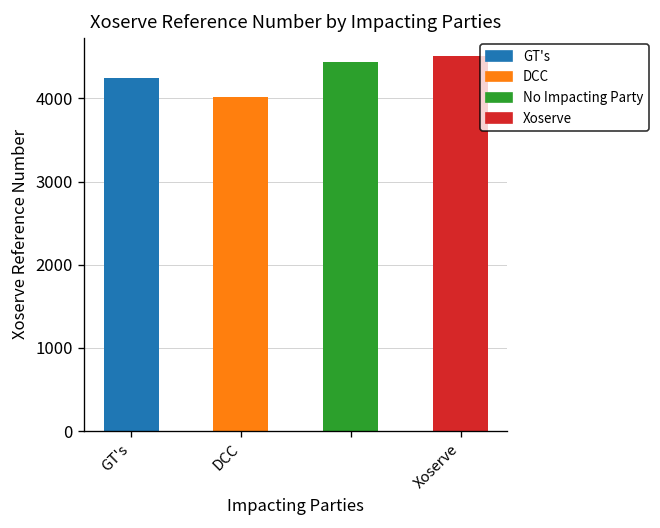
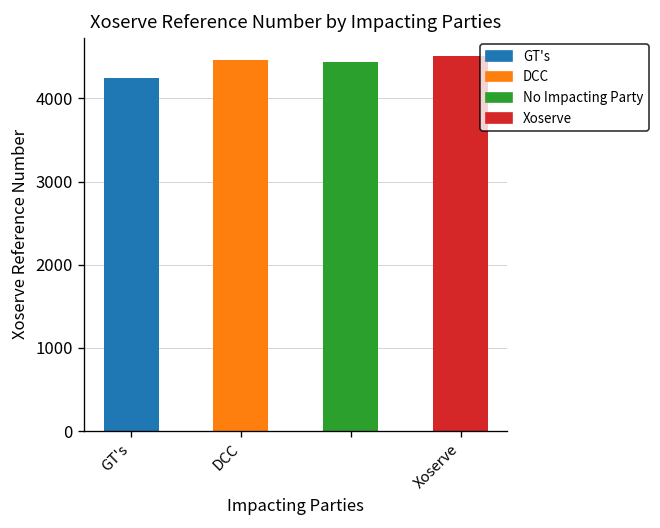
  {
    "GT's": 4200,
-   "DCC": 4000,
+   "DCC": 4500,
    "Xoserve": 4500
  }
